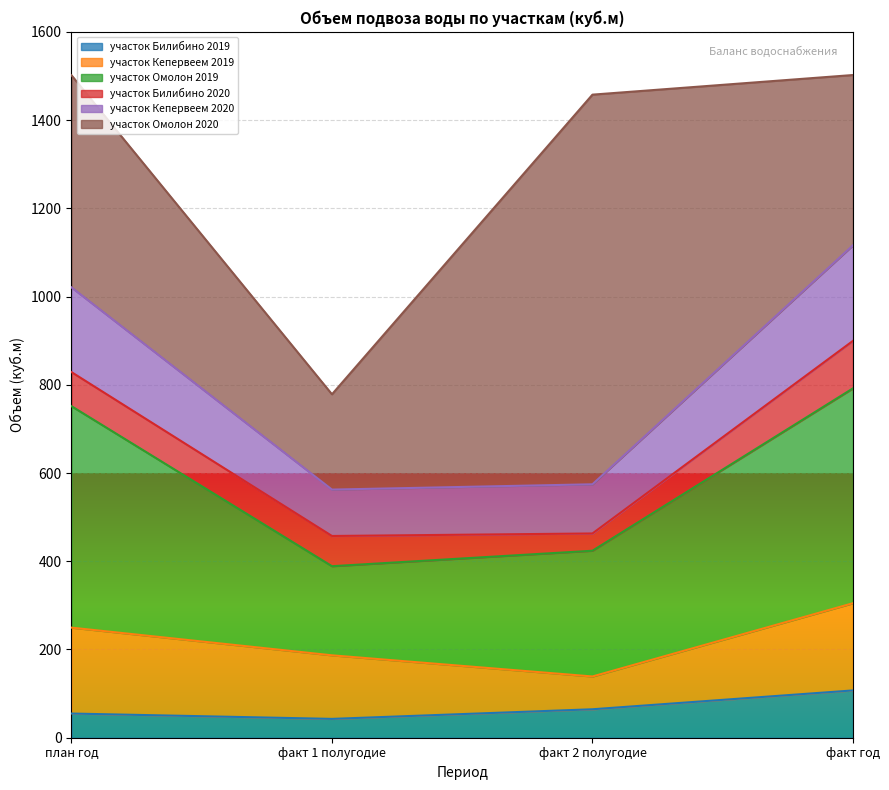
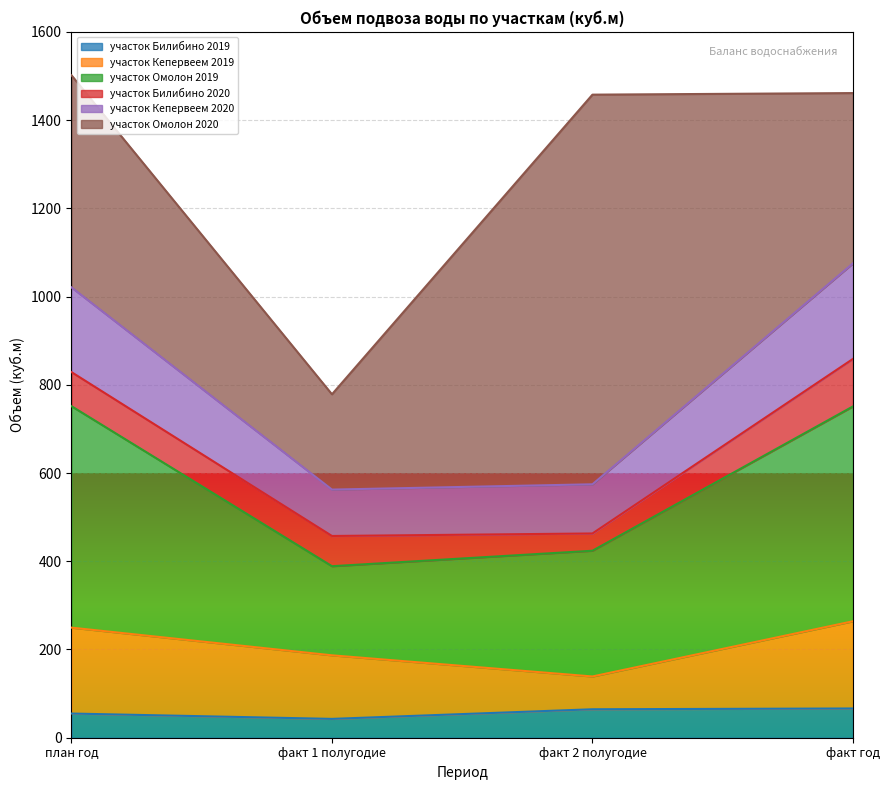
  {
    "участок Билибино 2019": {
      "план год": 50,
      "факт 1 полугодие": 40,
      "факт 2 полугодие": 60,
-     "факт год": 110
+     "факт год": 70
    },
    "участок Кепервеем 2019": {
      "план год": 190,
      "факт 1 полугодие": 140,
      "факт 2 полугодие": 70,
      "факт год": 200
    },
    "участок Омолон 2019": {
      "план год": 500,
      "факт 1 полугодие": 200,
      "факт 2 полугодие": 290,
      "факт год": 490
    },
    "участок Билибино 2020": {
      "план год": 80,
      "факт 1 полугодие": 70,
      "факт 2 полугодие": 40,
      "факт год": 110
    },
    "участок Кепервеем 2020": {
      "план год": 190,
      "факт 1 полугодие": 110,
      "факт 2 полугодие": 110,
      "факт год": 220
    },
    "участок Омолон 2020": {
      "план год": 480,
      "факт 1 полугодие": 220,
      "факт 2 полугодие": 880,
      "факт год": 390
    }
  }
